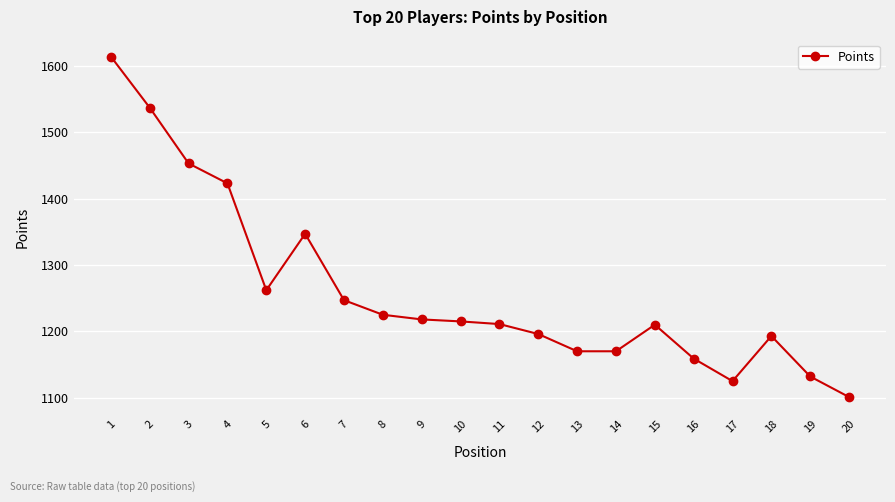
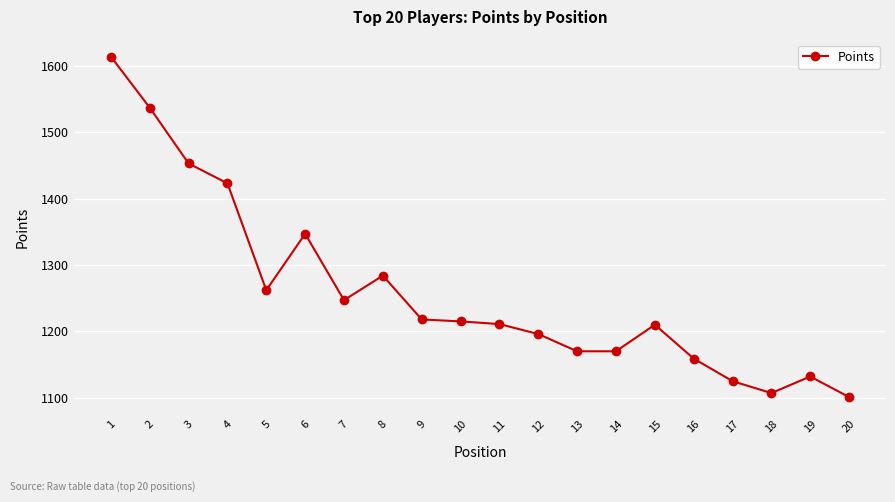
  {
    "1": 1610,
    "2": 1540,
    "3": 1450,
    "4": 1420,
    "5": 1260,
    "6": 1350,
    "7": 1250,
-   "8": 1230,
+   "8": 1280,
    "9": 1220,
    "10": 1220,
    "11": 1210,
    "12": 1200,
    "13": 1170,
    "14": 1170,
    "15": 1210,
    "16": 1160,
    "17": 1130,
-   "18": 1190,
+   "18": 1110,
    "19": 1130,
    "20": 1100
  }
